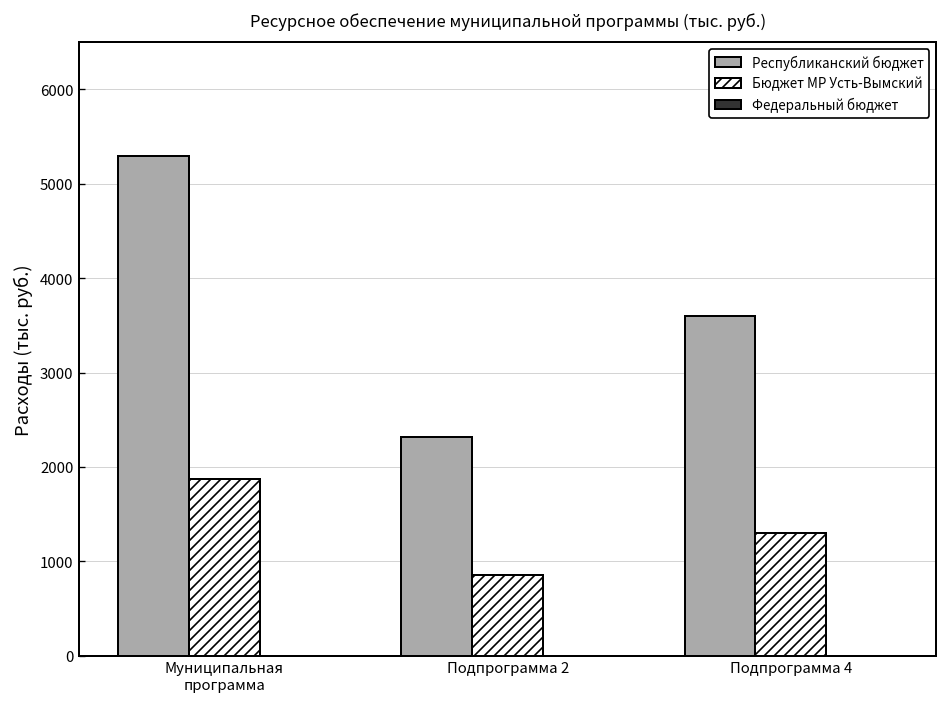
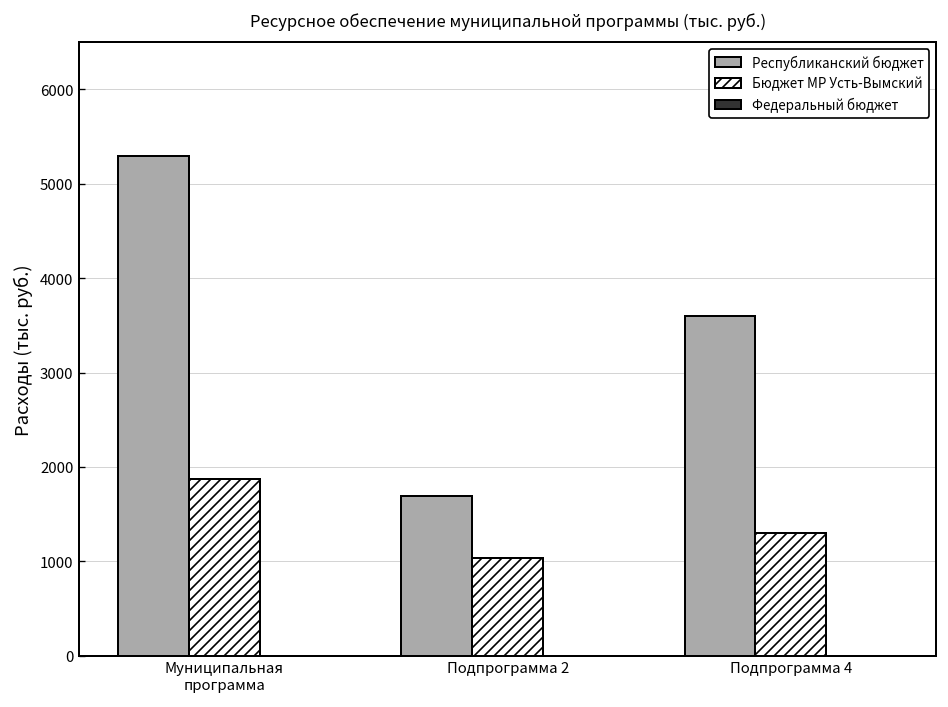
  {
    "Республиканский бюджет": {
      "Муниципальная программа": 5300,
-     "Подпрограмма 2": 2300,
+     "Подпрограмма 2": 1700,
      "Подпрограмма 4": 3600
    },
    "Бюджет МР Усть-Вымский": {
      "Муниципальная программа": 1900,
-     "Подпрограмма 2": 900,
+     "Подпрограмма 2": 1000,
      "Подпрограмма 4": 1300
    },
    "Федеральный бюджет": {
      "Муниципальная программа": 0,
      "Подпрограмма 2": 0,
      "Подпрограмма 4": 0
    }
  }
